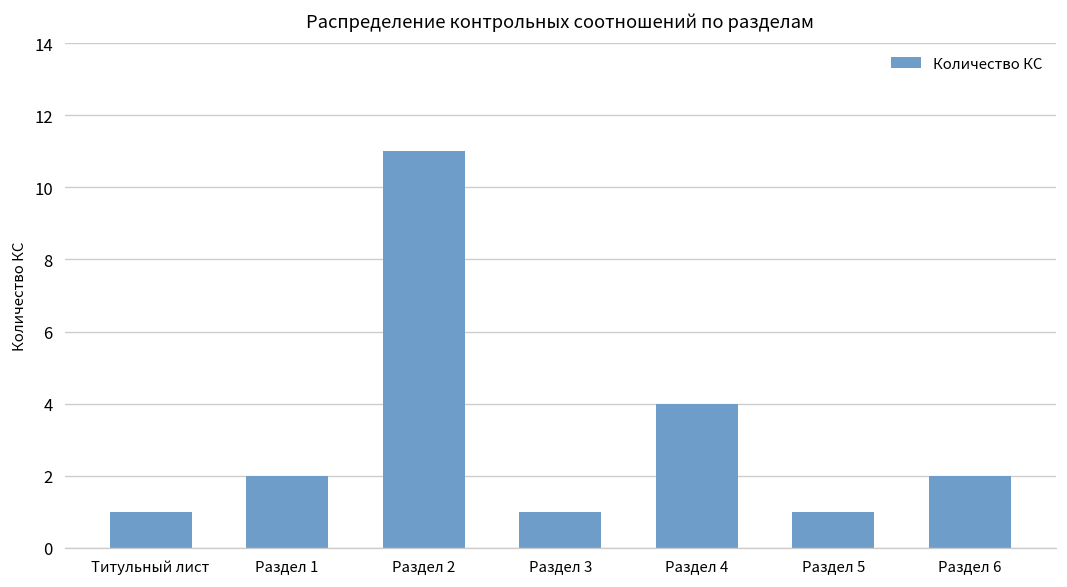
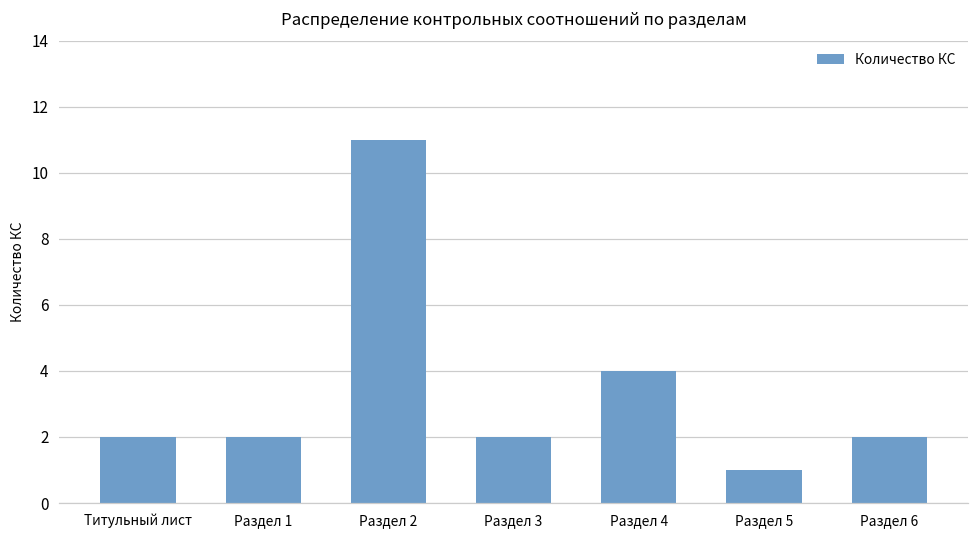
  {
-   "Титульный лист": 1,
+   "Титульный лист": 2,
    "Раздел 1": 2,
    "Раздел 2": 11,
-   "Раздел 3": 1,
+   "Раздел 3": 2,
    "Раздел 4": 4,
    "Раздел 5": 1,
    "Раздел 6": 2
  }
